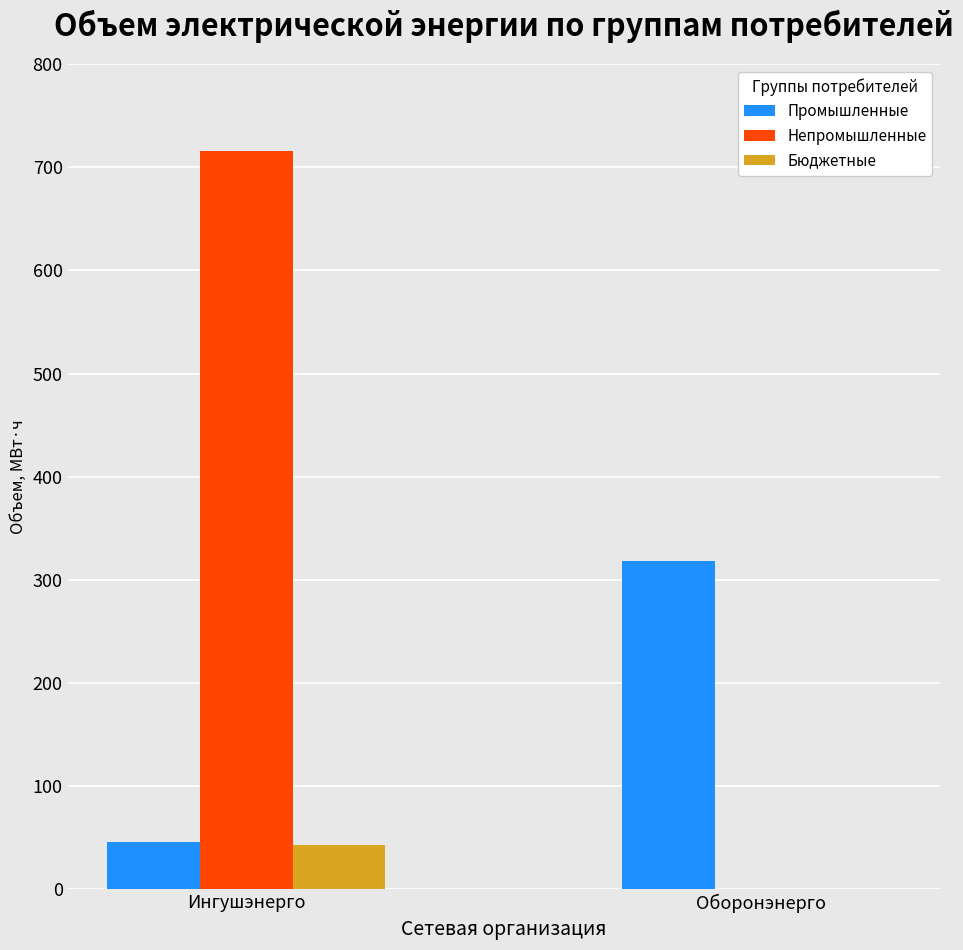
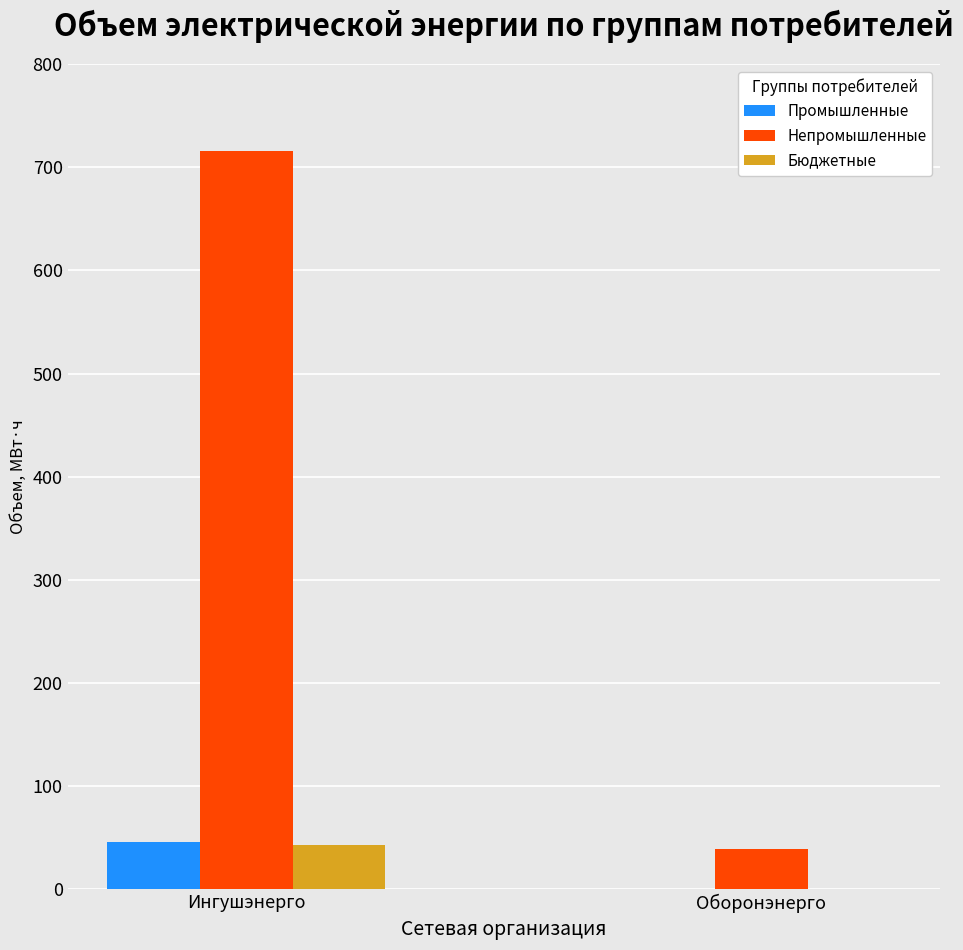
  {
    "Промышленные": {
      "Ингушэнерго": 46,
-     "Оборонэнерго": 318
+     "Оборонэнерго": 0
    },
    "Непромышленные": {
      "Ингушэнерго": 716,
-     "Оборонэнерго": 0
+     "Оборонэнерго": 39
    },
    "Бюджетные": {
      "Ингушэнерго": 43,
      "Оборонэнерго": 0
    }
  }
